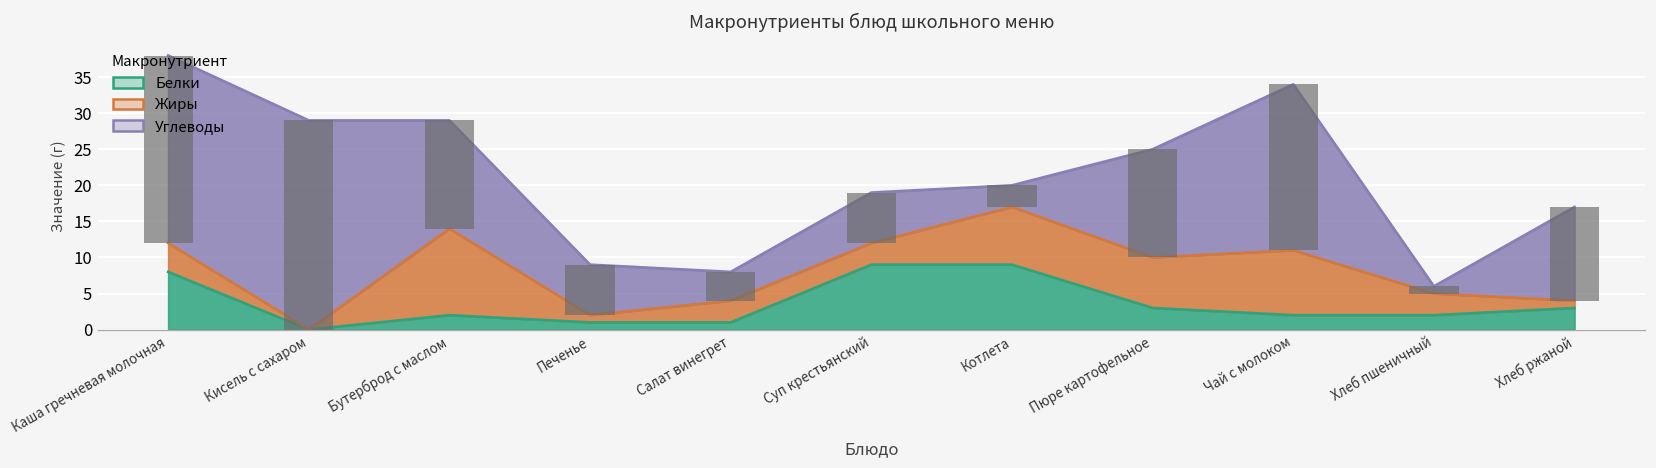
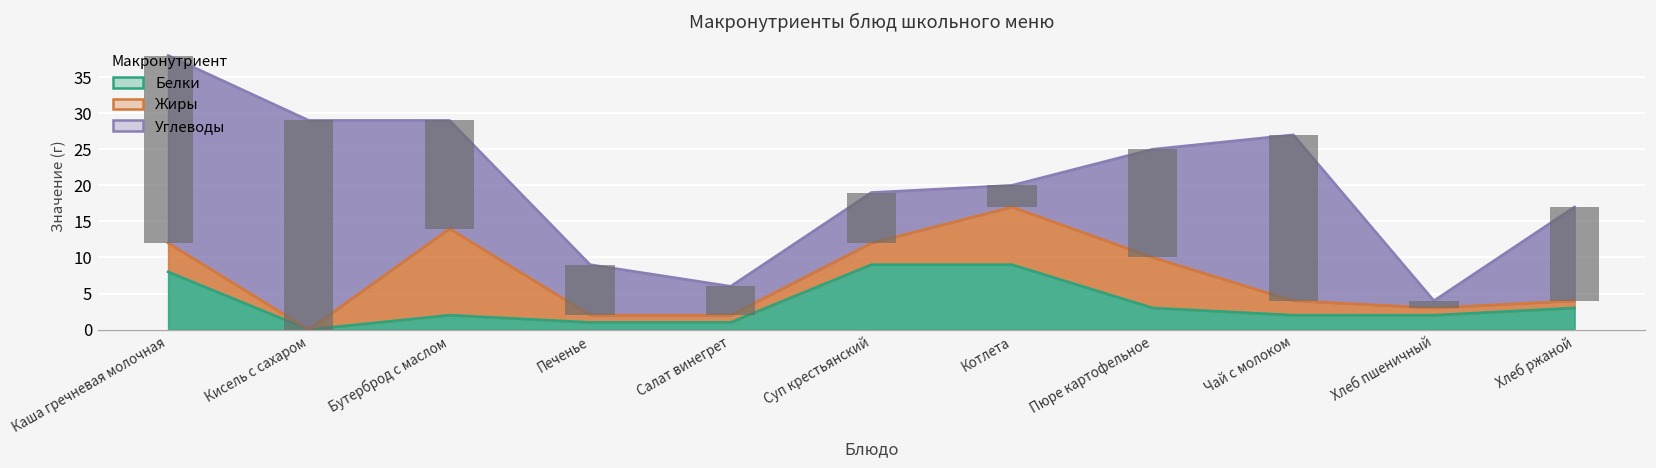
  {
    "Белки": {
      "Каша гречневая молочная": 8,
      "Бутерброд с маслом": 2,
      "Печенье": 1,
      "Салат винегрет": 1,
      "Суп крестьянский": 9,
      "Котлета": 9,
      "Пюре картофельное": 3,
      "Чай с молоком": 2,
      "Хлеб пшеничный": 2,
      "Хлеб ржаной": 3
    },
    "Жиры": {
      "Каша гречневая молочная": 4,
      "Бутерброд с маслом": 12,
      "Печенье": 1,
-     "Салат винегрет": 3,
+     "Салат винегрет": 1,
      "Суп крестьянский": 3,
      "Котлета": 8,
      "Пюре картофельное": 7,
-     "Чай с молоком": 9,
-     "Хлеб пшеничный": 3,
+     "Чай с молоком": 2,
+     "Хлеб пшеничный": 1,
      "Хлеб ржаной": 1
    },
    "Углеводы": {
      "Каша гречневая молочная": 26,
      "Кисель с сахаром": 29,
      "Бутерброд с маслом": 15,
      "Печенье": 7,
      "Салат винегрет": 4,
      "Суп крестьянский": 7,
      "Котлета": 3,
      "Пюре картофельное": 15,
      "Чай с молоком": 23,
      "Хлеб пшеничный": 1,
      "Хлеб ржаной": 13
    }
  }
